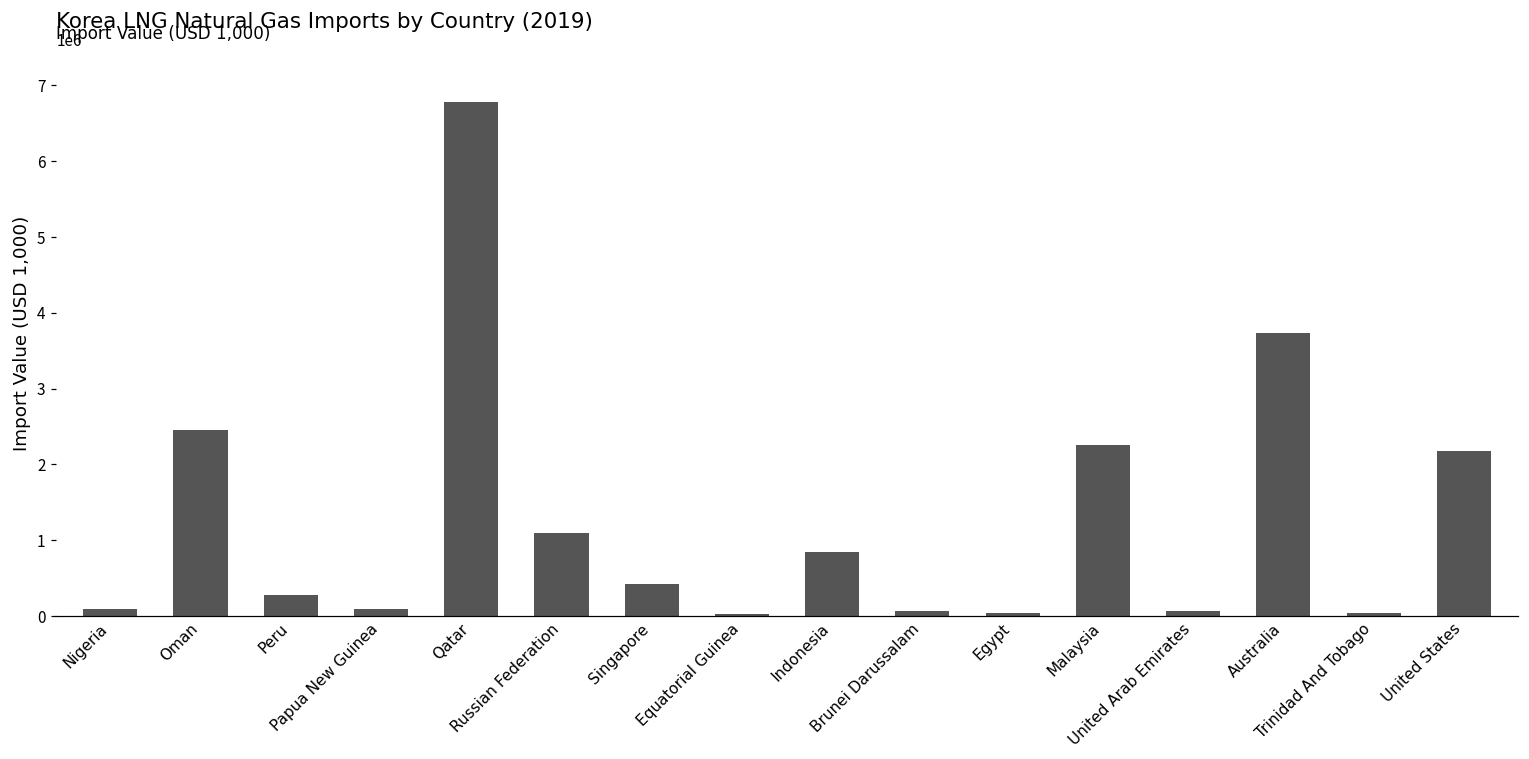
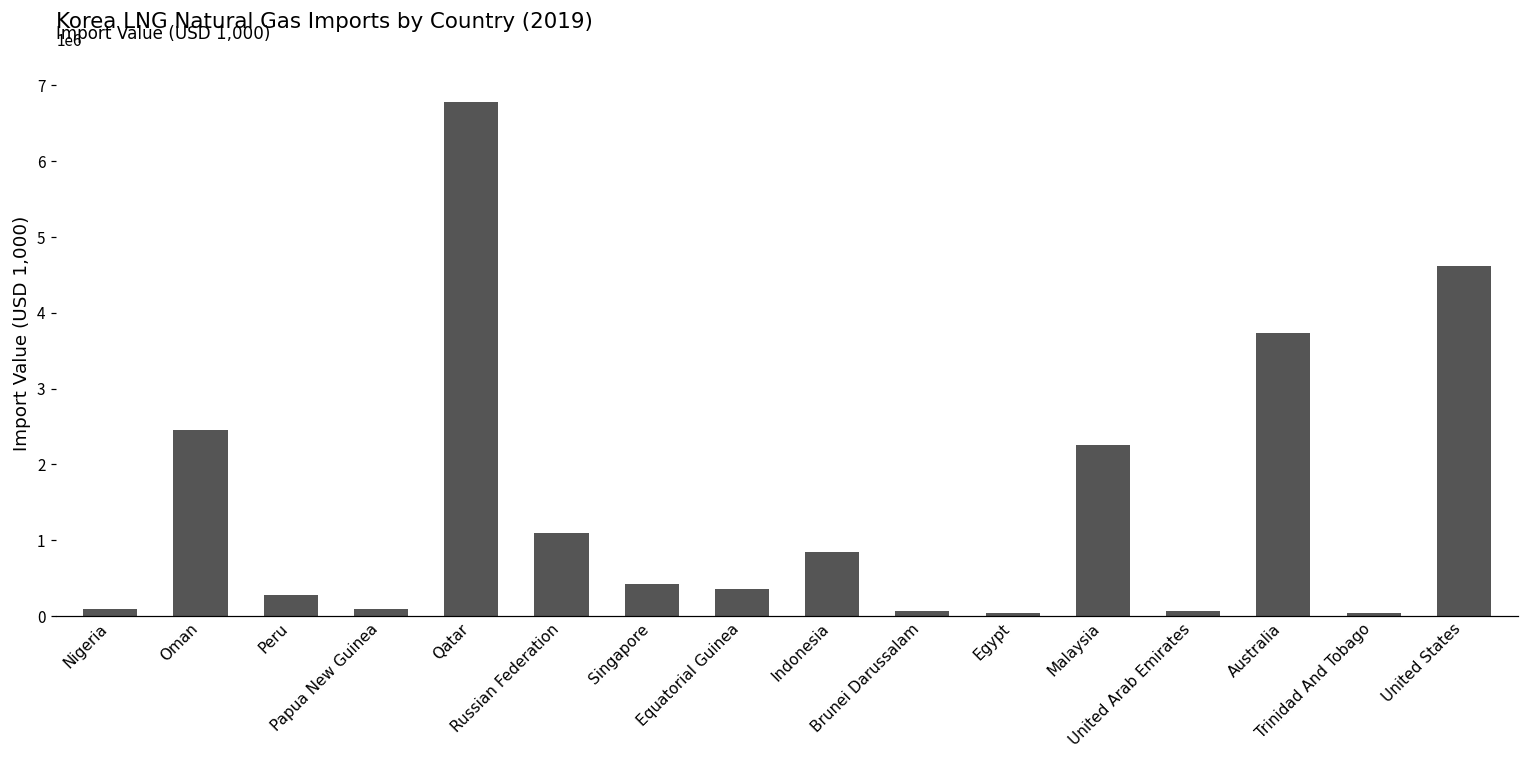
  {
    "Nigeria": 100000,
    "Oman": 2500000,
    "Peru": 300000,
    "Papua New Guinea": 100000,
    "Qatar": 6800000,
    "Russian Federation": 1100000,
    "Singapore": 400000,
-   "Equatorial Guinea": 0,
+   "Equatorial Guinea": 400000,
    "Indonesia": 800000,
    "Brunei Darussalam": 100000,
    "Egypt": 0,
    "Malaysia": 2300000,
    "United Arab Emirates": 100000,
    "Australia": 3700000,
    "Trinidad And Tobago": 0,
-   "United States": 2200000
+   "United States": 4600000
  }
